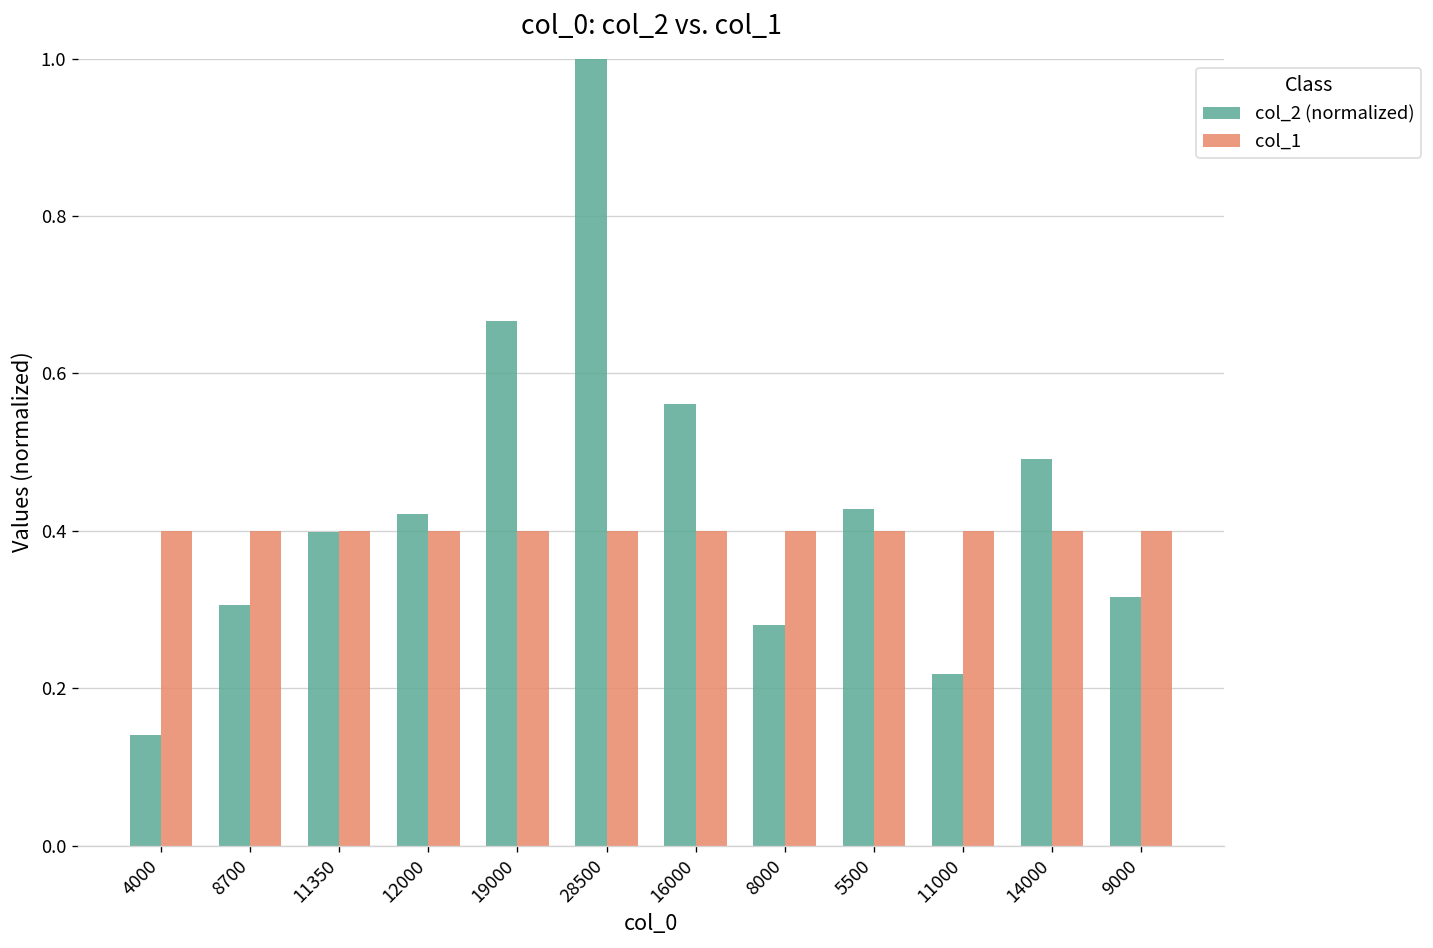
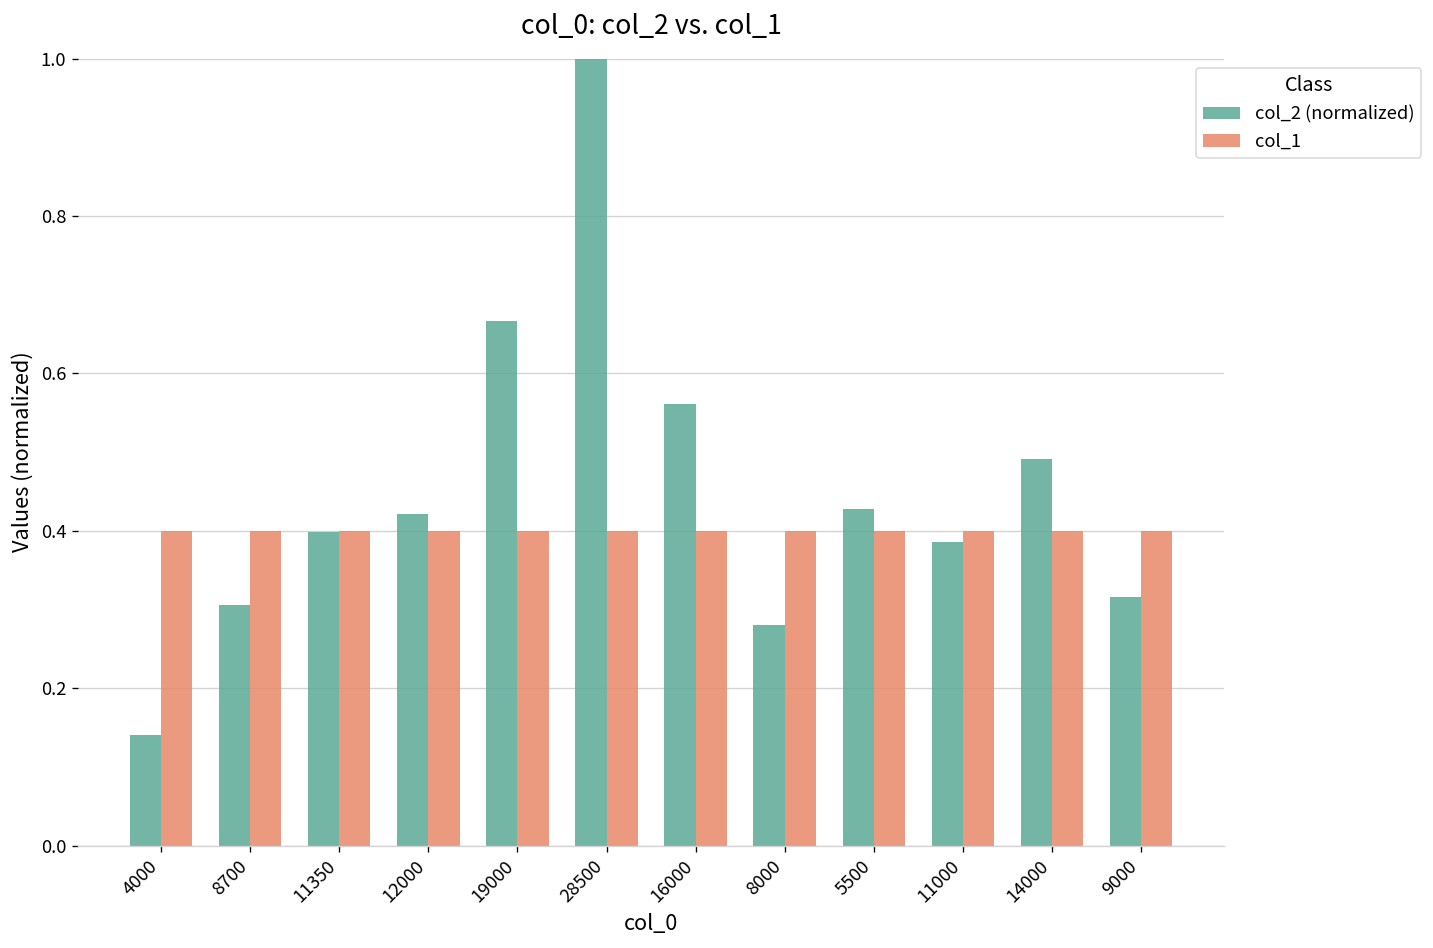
  {
    "col_2 (normalized)": {
      "4000": 0.14,
      "8700": 0.31,
      "11350": 0.40,
      "12000": 0.42,
      "19000": 0.67,
      "28500": 1.00,
      "16000": 0.56,
      "8000": 0.28,
      "5500": 0.43,
-     "11000": 0.22,
+     "11000": 0.39,
      "14000": 0.49,
      "9000": 0.32
    },
    "col_1": {
      "4000": 0.40,
      "8700": 0.40,
      "11350": 0.40,
      "12000": 0.40,
      "19000": 0.40,
      "28500": 0.40,
      "16000": 0.40,
      "8000": 0.40,
      "5500": 0.40,
      "11000": 0.40,
      "14000": 0.40,
      "9000": 0.40
    }
  }
